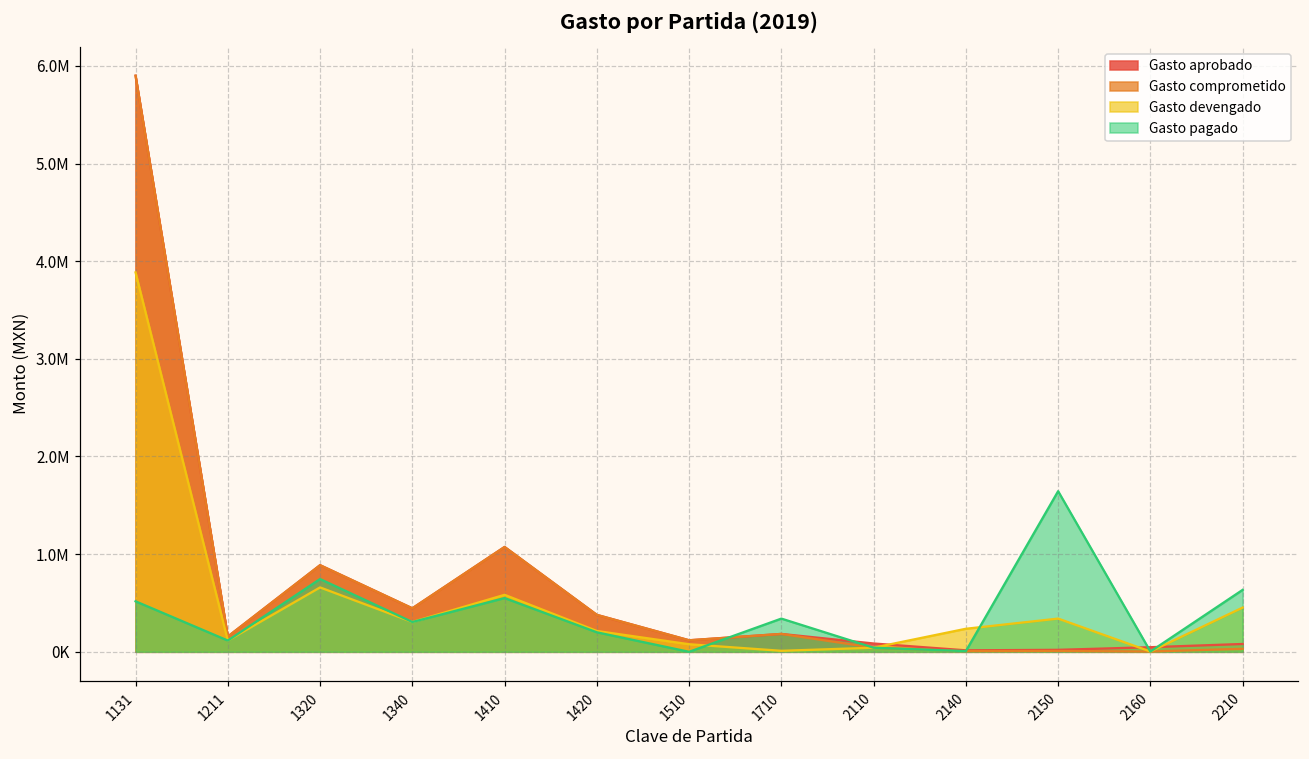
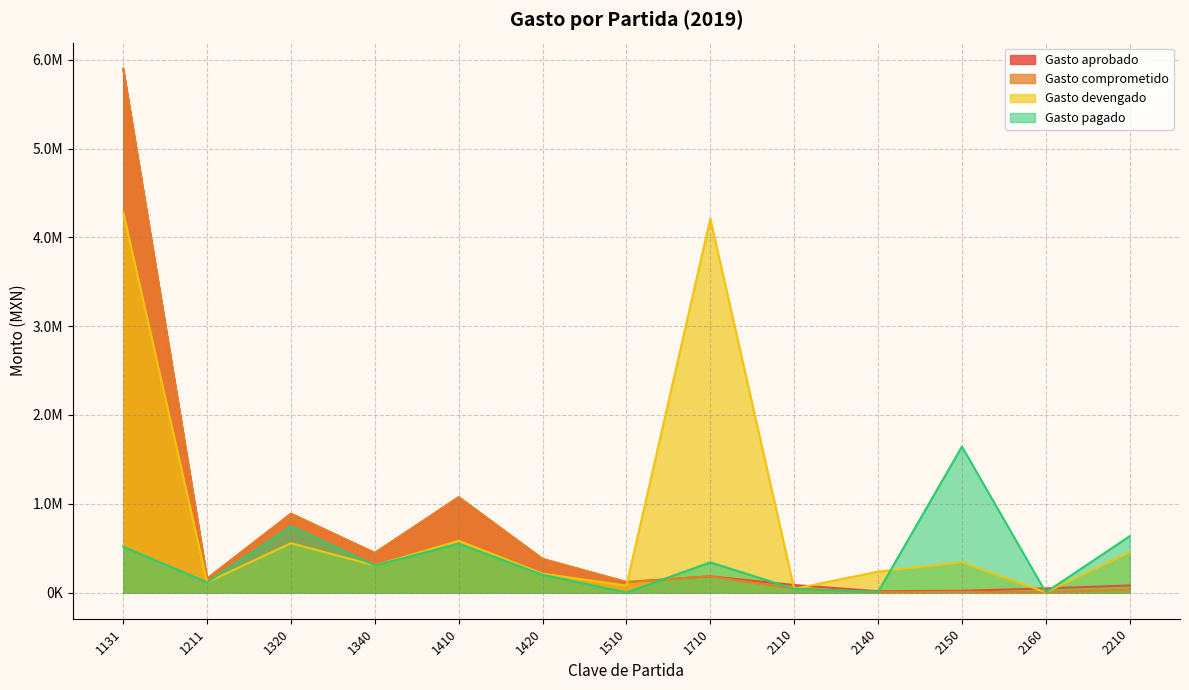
  {
    "Gasto devengado": {
-     "1131": 3900000,
-     "1320": 700000,
+     "1131": 4300000,
+     "1320": 600000,
      "1410": 600000,
      "1510": 100000,
-     "1710": 0,
+     "1710": 4200000,
      "2140": 200000,
      "2150": 300000,
      "2210": 500000
    },
    "Gasto pagado": {
      "1131": 500000,
      "1320": 700000,
      "1410": 600000,
      "1510": 0,
      "1710": 300000,
      "2150": 1600000,
      "2210": 600000
    }
  }
